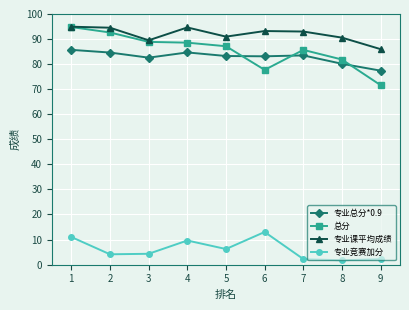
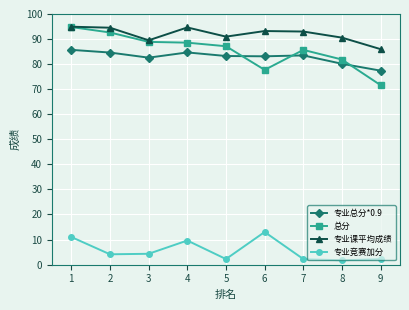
  {
    "总分": {
      "2": 93,
      "4": 89,
      "5": 87,
      "6": 78,
      "7": 86,
      "8": 82,
      "9": 72
    },
    "专业竞赛加分": {
      "1": 11,
      "2": 4,
      "3": 4,
      "4": 10,
-     "5": 6,
+     "5": 2,
      "6": 13,
      "7": 2
    }
  }
